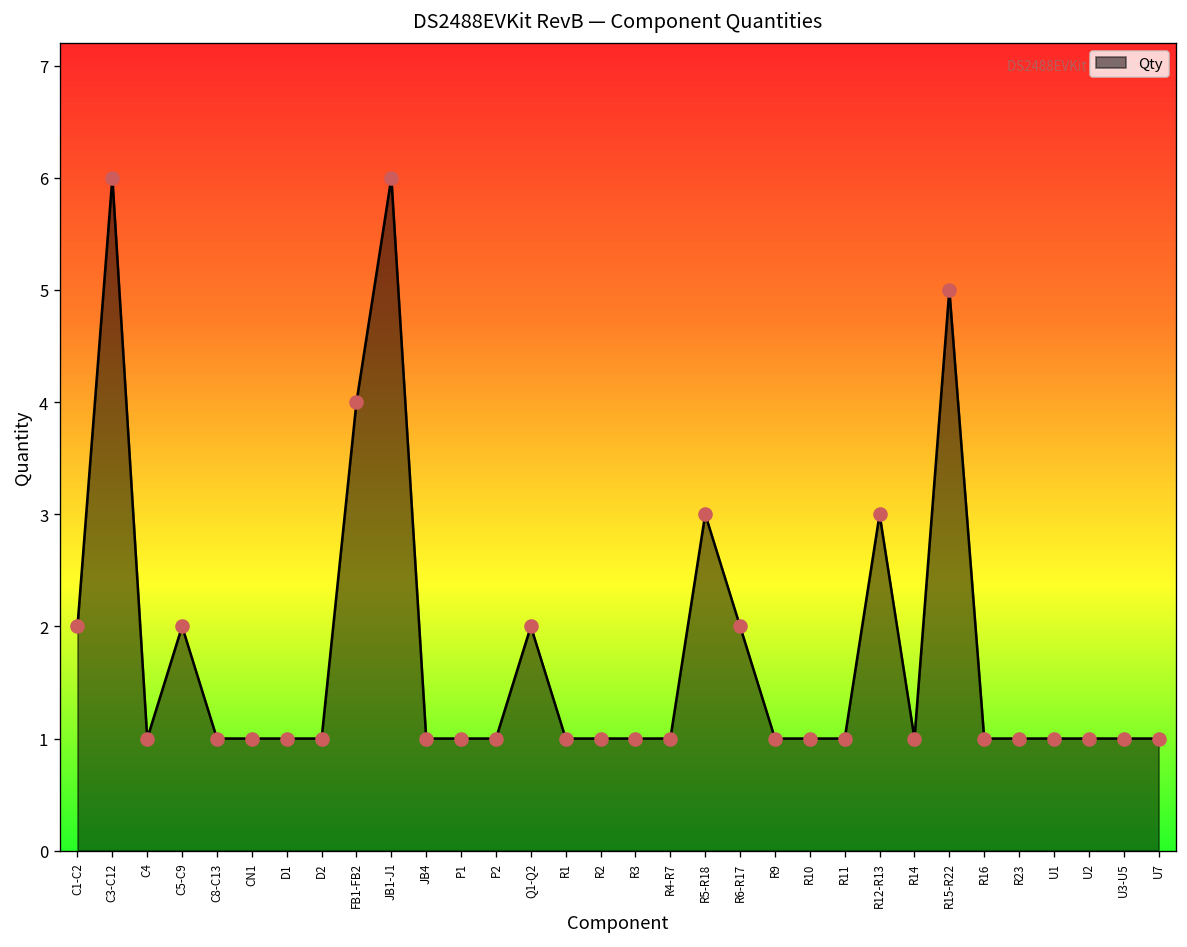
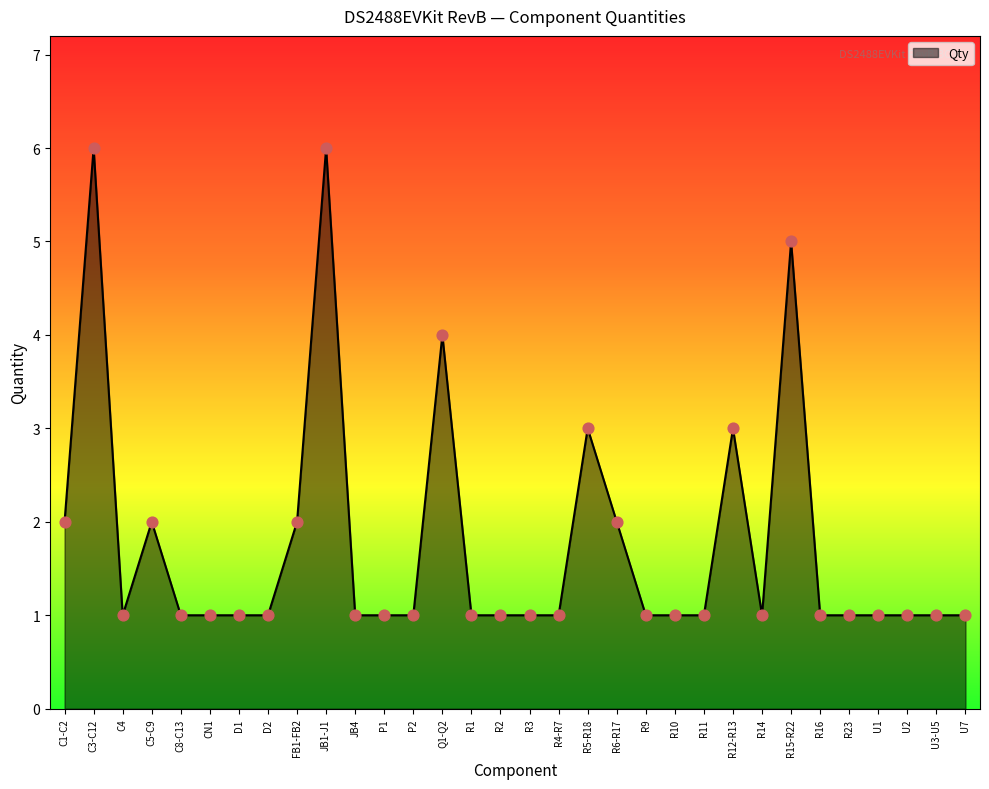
  {
    "C1-C2": 2,
    "C3-C12": 6,
    "C4": 1,
    "C5-C9": 2,
    "C8-C13": 1,
    "CN1": 1,
    "D1": 1,
    "D2": 1,
-   "FB1-FB2": 4,
+   "FB1-FB2": 2,
    "JB1-J1": 6,
    "JB4": 1,
    "P1": 1,
    "P2": 1,
-   "Q1-Q2": 2,
+   "Q1-Q2": 4,
    "R1": 1,
    "R2": 1,
    "R3": 1,
    "R4-R7": 1,
    "R5-R18": 3,
    "R6-R17": 2,
    "R9": 1,
    "R10": 1,
    "R11": 1,
    "R12-R13": 3,
    "R14": 1,
    "R15-R22": 5,
    "R16": 1,
    "R23": 1,
    "U1": 1,
    "U2": 1,
    "U3-U5": 1,
    "U7": 1
  }
